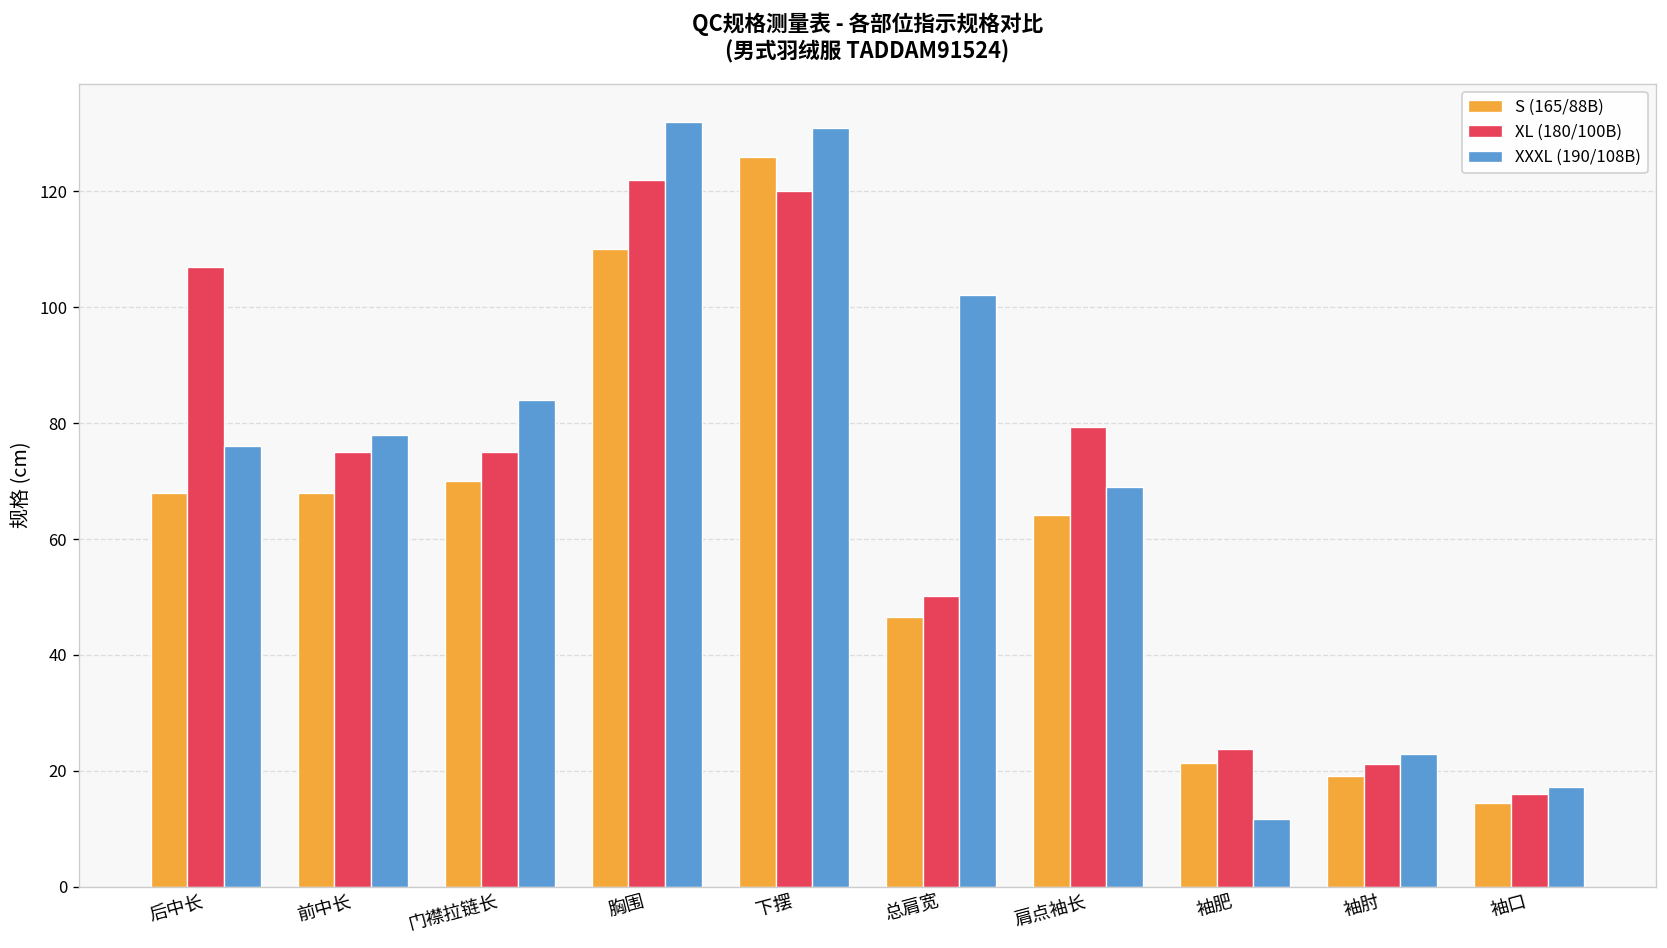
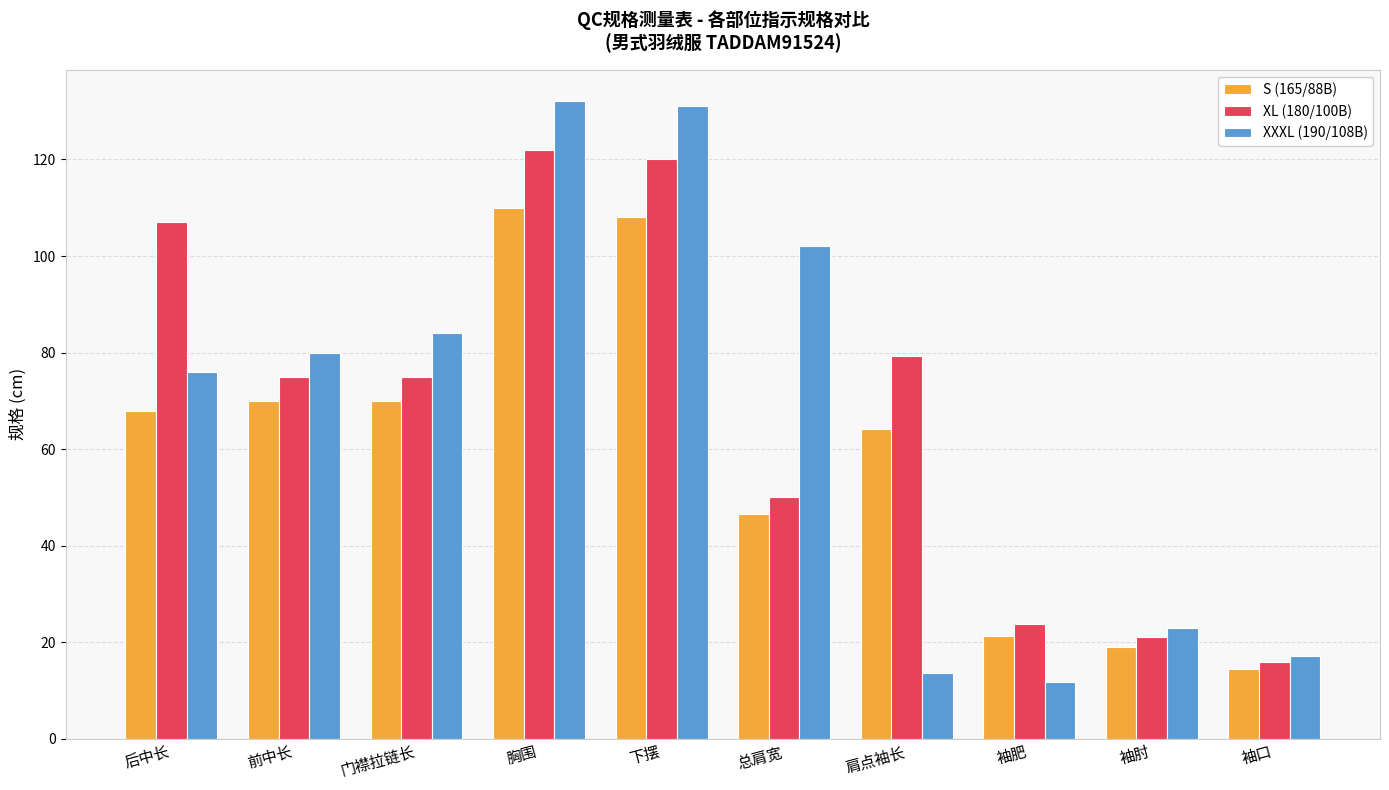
  {
    "S (165/88B)": {
      "后中长": 68,
-     "前中长": 68,
+     "前中长": 70,
      "门襟拉链长": 70,
      "胸围": 110,
-     "下摆": 126,
+     "下摆": 108,
      "总肩宽": 47,
      "肩点袖长": 64,
      "袖肥": 21,
      "袖肘": 19,
      "袖口": 15
    },
    "XL (180/100B)": {
      "后中长": 107,
      "前中长": 75,
      "门襟拉链长": 75,
      "胸围": 122,
      "下摆": 120,
      "总肩宽": 50,
      "肩点袖长": 79,
      "袖肥": 24,
      "袖肘": 21,
      "袖口": 16
    },
    "XXXL (190/108B)": {
      "后中长": 76,
-     "前中长": 78,
+     "前中长": 80,
      "门襟拉链长": 84,
      "胸围": 132,
      "下摆": 131,
      "总肩宽": 102,
-     "肩点袖长": 69,
+     "肩点袖长": 14,
      "袖肥": 12,
      "袖肘": 23,
      "袖口": 17
    }
  }
